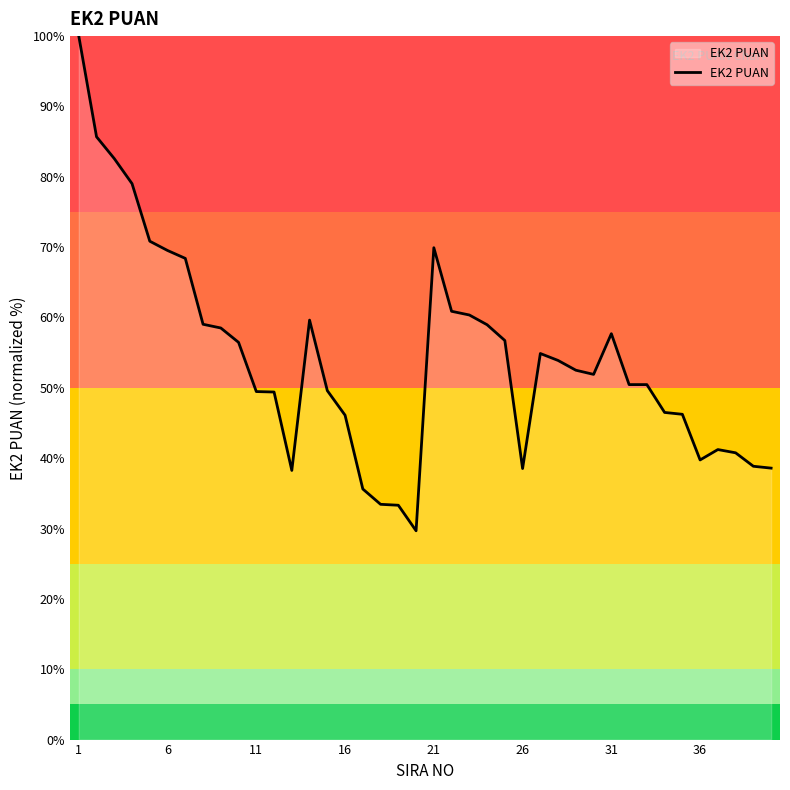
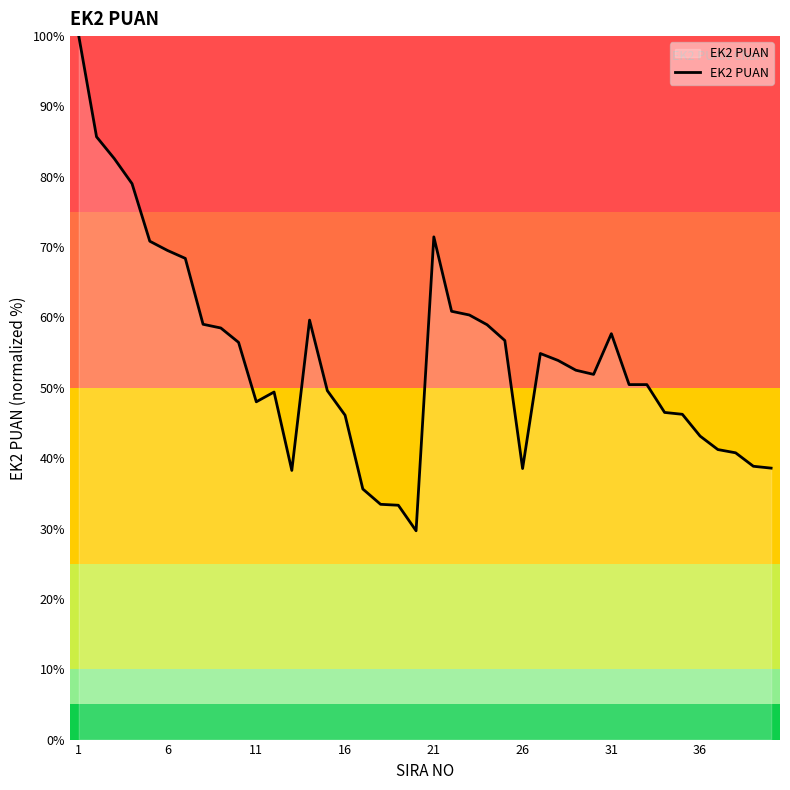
  {
    "1": "100%",
    "6": "70%",
-   "11": "49%",
+   "11": "48%",
    "16": "46%",
-   "21": "70%",
+   "21": "71%",
    "26": "39%",
    "31": "58%",
-   "36": "40%"
+   "36": "43%"
  }
